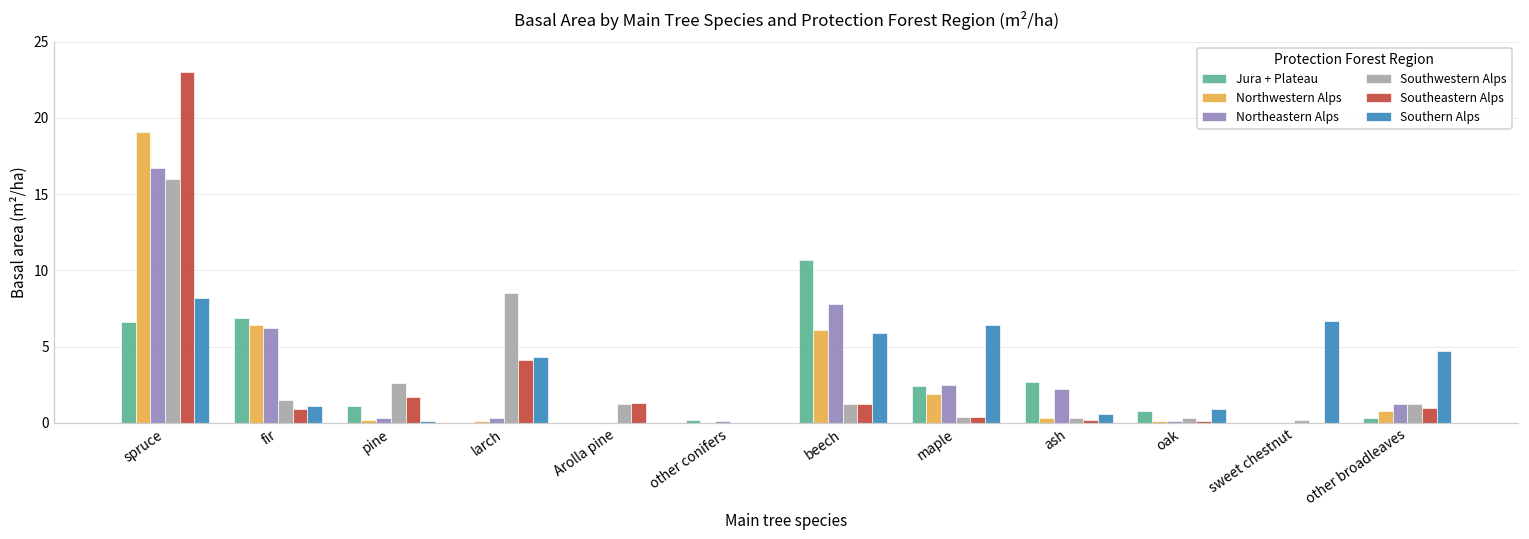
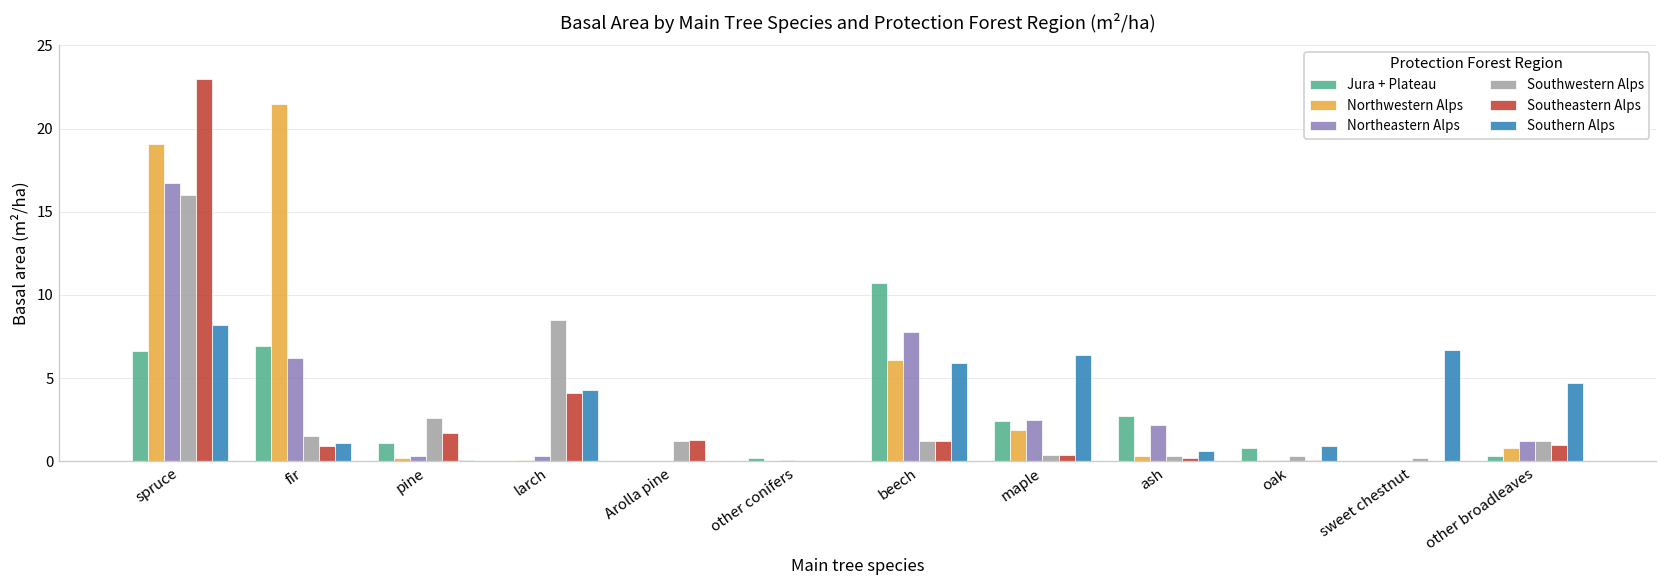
  {
    "Jura + Plateau": {
      "spruce": 6.6,
      "fir": 6.9,
      "pine": 1.1,
      "larch": 0.0,
      "Arolla pine": 0.0,
      "other conifers": 0.2,
      "beech": 10.7,
      "maple": 2.4,
      "ash": 2.7,
      "oak": 0.8,
      "sweet chestnut": 0.0,
      "other broadleaves": 0.3
    },
    "Northwestern Alps": {
      "spruce": 19.1,
-     "fir": 6.4,
+     "fir": 21.5,
      "pine": 0.2,
      "Arolla pine": 0.0,
      "other conifers": 0.0,
      "beech": 6.1,
      "maple": 1.9,
      "ash": 0.3,
      "sweet chestnut": 0.0,
      "other broadleaves": 0.8
    },
    "Southeastern Alps": {
      "spruce": 23.0,
      "fir": 0.9,
      "pine": 1.7,
      "larch": 4.1,
      "Arolla pine": 1.3,
      "other conifers": 0.0,
      "beech": 1.2,
      "maple": 0.4,
      "ash": 0.2,
      "sweet chestnut": 0.0,
      "other broadleaves": 1.0
    },
    "Southern Alps": {
      "spruce": 8.2,
      "fir": 1.1,
      "larch": 4.3,
      "Arolla pine": 0.0,
      "other conifers": 0.0,
      "beech": 5.9,
      "maple": 6.4,
      "ash": 0.6,
      "oak": 0.9,
      "sweet chestnut": 6.7,
      "other broadleaves": 4.7
    }
  }
